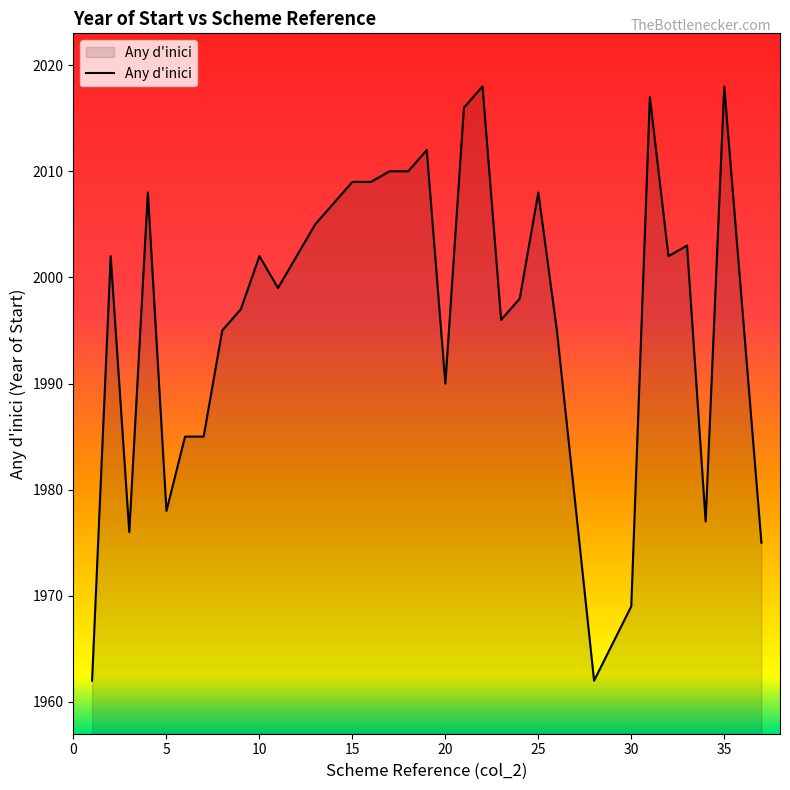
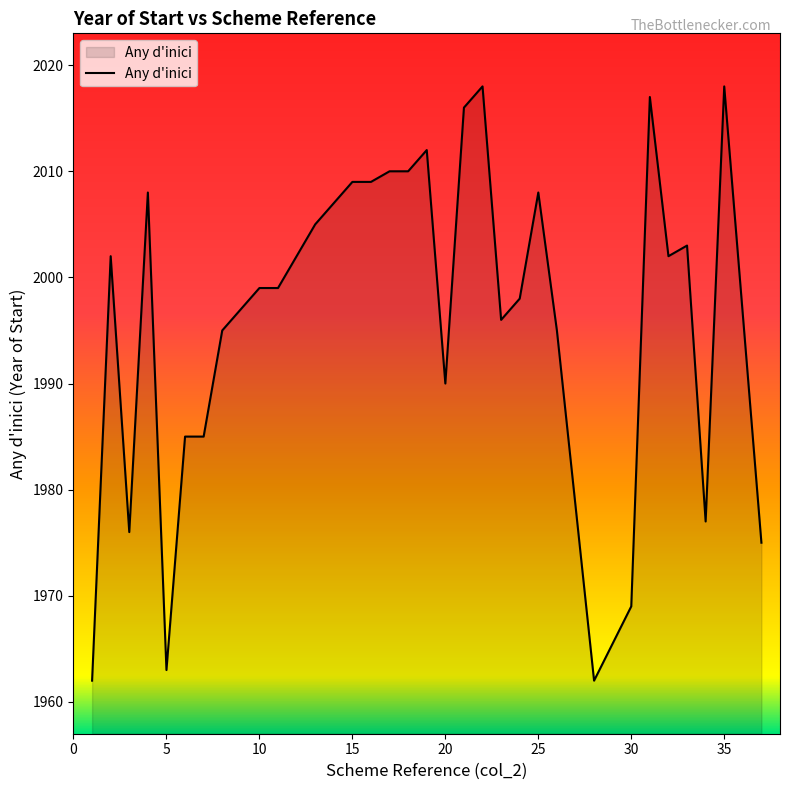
  {
-   "5": 1978,
-   "10": 2002,
+   "5": 1963,
+   "10": 1999,
    "15": 2009,
    "20": 1990,
    "25": 2008,
    "30": 1969,
    "35": 2018
  }
